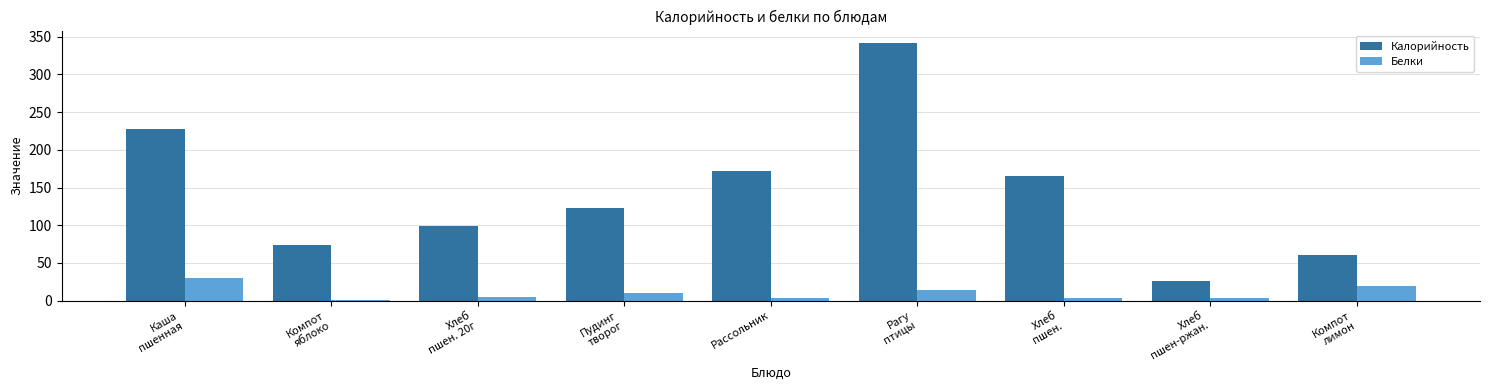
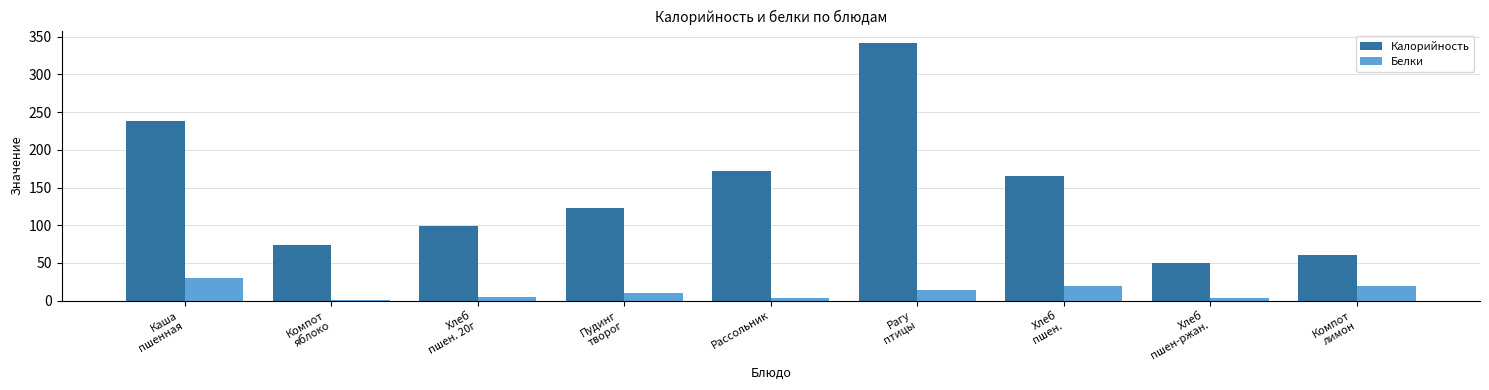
  {
    "Калорийность": {
-     "Каша пшенная": 230,
+     "Каша пшенная": 240,
      "Компот яблоко": 70,
      "Хлеб пшен. 20г": 100,
      "Пудинг творог": 120,
      "Рассольник": 170,
      "Рагу птицы": 340,
      "Хлеб пшен.": 170,
-     "Хлеб пшен-ржан.": 30,
+     "Хлеб пшен-ржан.": 50,
      "Компот лимон": 60
    },
    "Белки": {
      "Каша пшенная": 30,
      "Хлеб пшен. 20г": 0,
      "Пудинг творог": 10,
      "Рагу птицы": 10,
-     "Хлеб пшен.": 0,
+     "Хлеб пшен.": 20,
      "Компот лимон": 20
    }
  }
